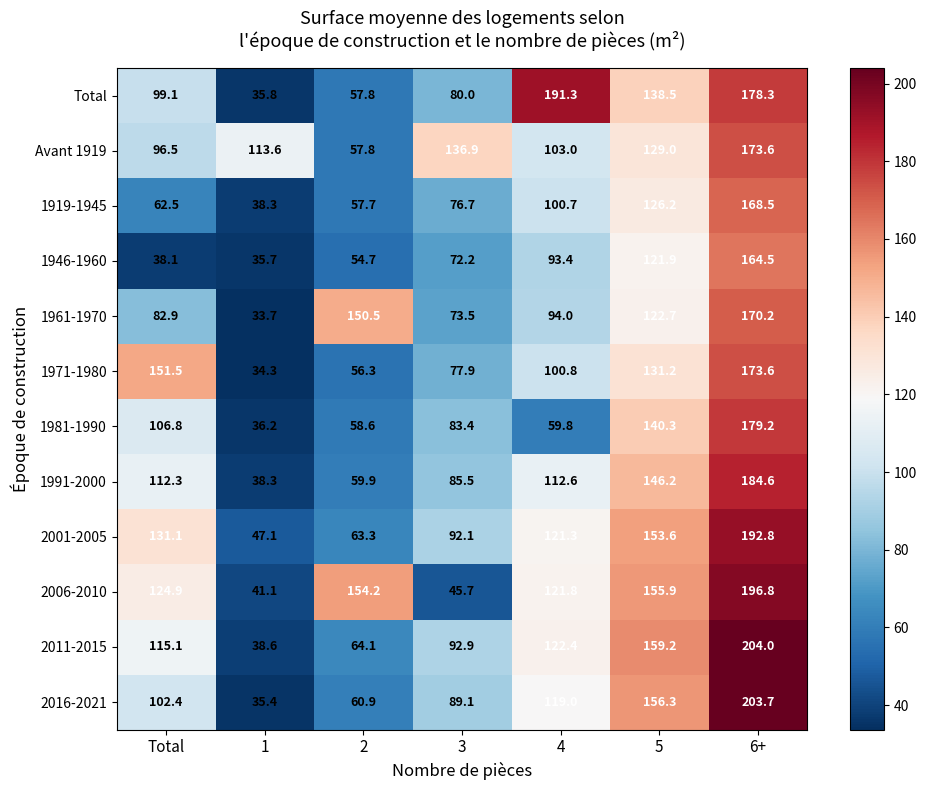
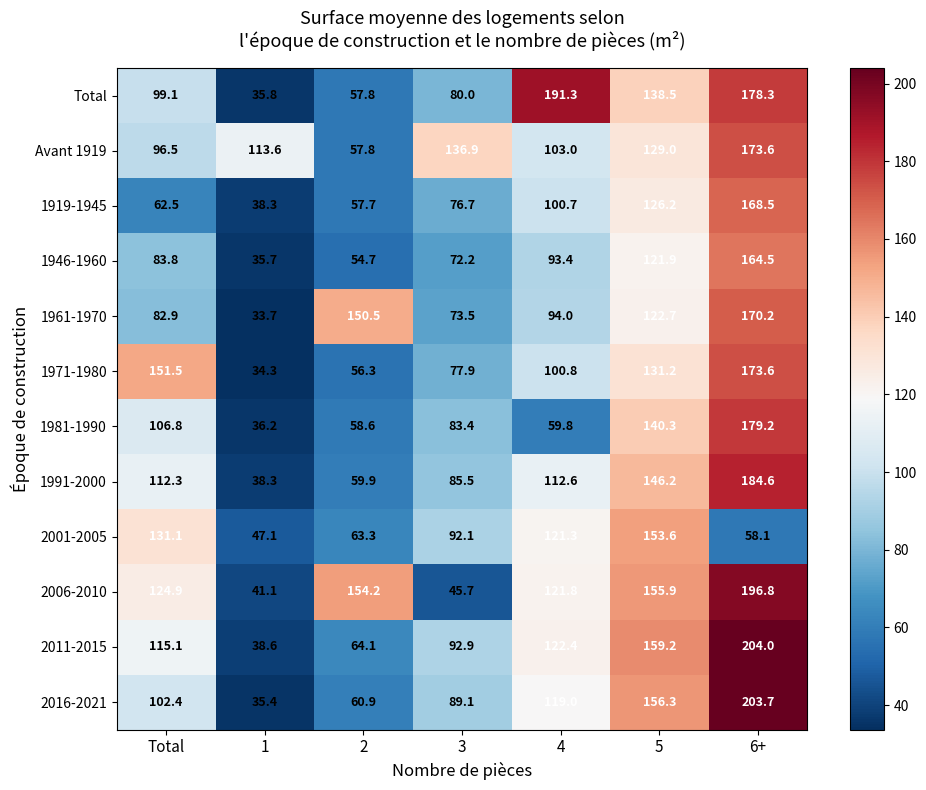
  {
    "Total": {
      "Total": 99.1,
      "1": 35.8,
      "2": 57.8,
      "3": 80.0,
      "4": 191.3,
      "5": 138.5,
      "6+": 178.3
    },
    "Avant 1919": {
      "Total": 96.5,
      "1": 113.6,
      "2": 57.8,
      "3": 136.9,
      "4": 103.0,
      "6+": 173.6
    },
    "1919-1945": {
      "Total": 62.5,
      "1": 38.3,
      "2": 57.7,
      "3": 76.7,
      "4": 100.7,
      "6+": 168.5
    },
    "1946-1960": {
-     "Total": 38.1,
+     "Total": 83.8,
      "1": 35.7,
      "2": 54.7,
      "3": 72.2,
      "4": 93.4,
      "6+": 164.5
    },
    "1961-1970": {
      "Total": 82.9,
      "1": 33.7,
      "2": 150.5,
      "3": 73.5,
      "4": 94.0,
      "6+": 170.2
    },
    "1971-1980": {
      "Total": 151.5,
      "1": 34.3,
      "2": 56.3,
      "3": 77.9,
      "4": 100.8,
      "6+": 173.6
    },
    "1981-1990": {
      "Total": 106.8,
      "1": 36.2,
      "2": 58.6,
      "3": 83.4,
      "4": 59.8,
      "5": 140.3,
      "6+": 179.2
    },
    "1991-2000": {
      "Total": 112.3,
      "1": 38.3,
      "2": 59.9,
      "3": 85.5,
      "4": 112.6,
      "5": 146.2,
      "6+": 184.6
    },
    "2001-2005": {
      "1": 47.1,
      "2": 63.3,
      "3": 92.1,
      "5": 153.6,
-     "6+": 192.8
+     "6+": 58.1
    },
    "2006-2010": {
      "1": 41.1,
      "2": 154.2,
      "3": 45.7,
      "5": 155.9,
      "6+": 196.8
    },
    "2011-2015": {
      "Total": 115.1,
      "1": 38.6,
      "2": 64.1,
      "3": 92.9,
      "5": 159.2,
      "6+": 204.0
    },
    "2016-2021": {
      "Total": 102.4,
      "1": 35.4,
      "2": 60.9,
      "3": 89.1,
      "5": 156.3,
      "6+": 203.7
    }
  }
